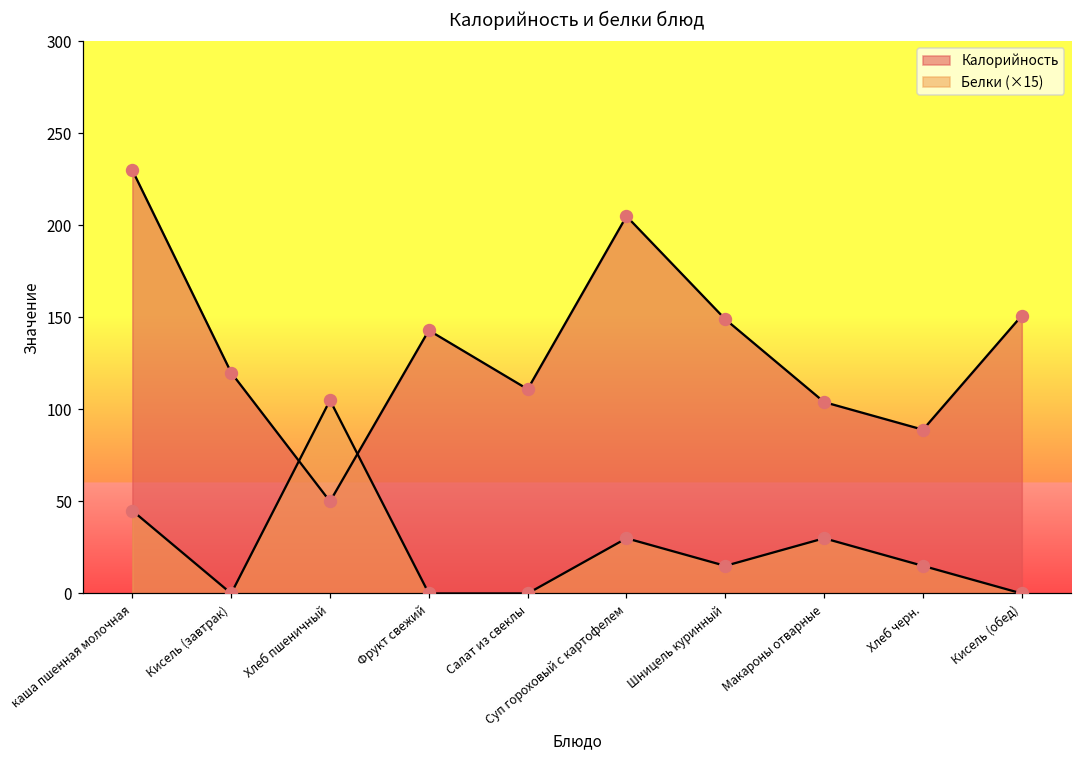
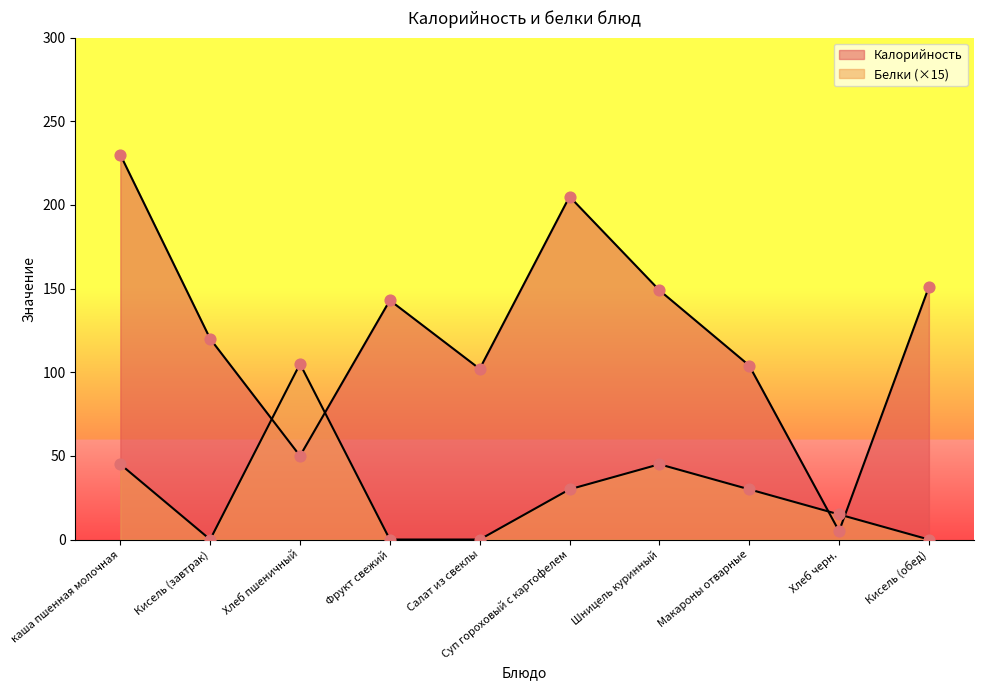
  {
    "Калорийность": {
      "каша пшенная молочная": 230,
      "Кисель (завтрак)": 120,
      "Хлеб пшеничный": 50,
      "Фрукт свежий": 143,
-     "Салат из свеклы": 111,
+     "Салат из свеклы": 102,
      "Суп гороховый с картофелем": 205,
      "Шницель куринный": 149,
      "Макароны отварные": 104,
-     "Хлеб черн.": 89,
+     "Хлеб черн.": 5,
      "Кисель (обед)": 151
    },
    "Белки (×15)": {
      "каша пшенная молочная": 45,
      "Кисель (завтрак)": 0,
      "Хлеб пшеничный": 105,
      "Фрукт свежий": 0,
      "Салат из свеклы": 0,
      "Суп гороховый с картофелем": 30,
-     "Шницель куринный": 15,
+     "Шницель куринный": 45,
      "Макароны отварные": 30,
      "Хлеб черн.": 15,
      "Кисель (обед)": 0
    }
  }
